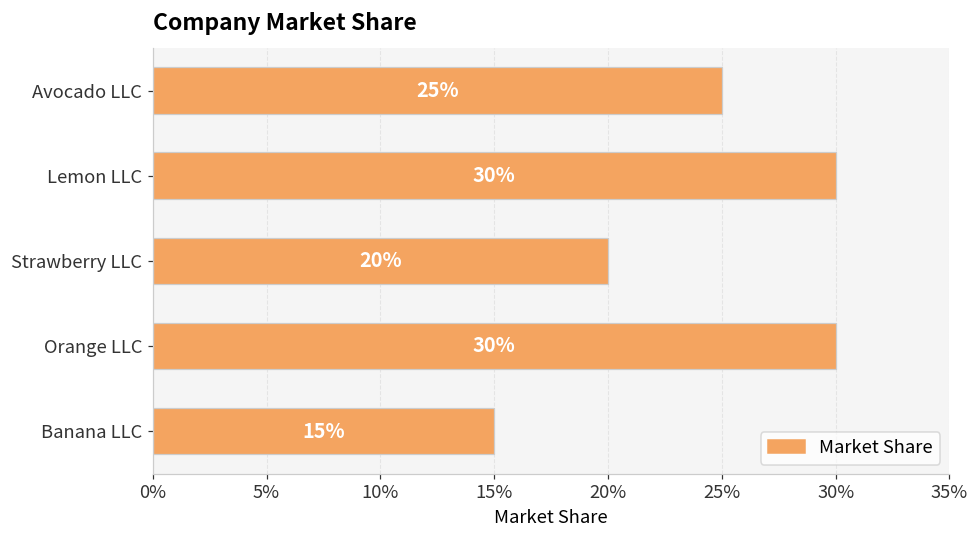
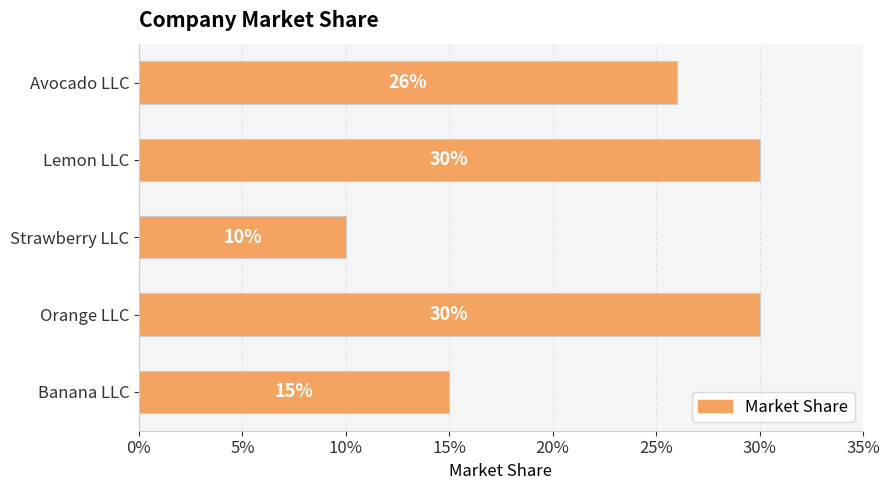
  {
-   "Avocado LLC": "25%",
+   "Avocado LLC": "26%",
    "Lemon LLC": "30%",
-   "Strawberry LLC": "20%",
+   "Strawberry LLC": "10%",
    "Orange LLC": "30%",
    "Banana LLC": "15%"
  }
